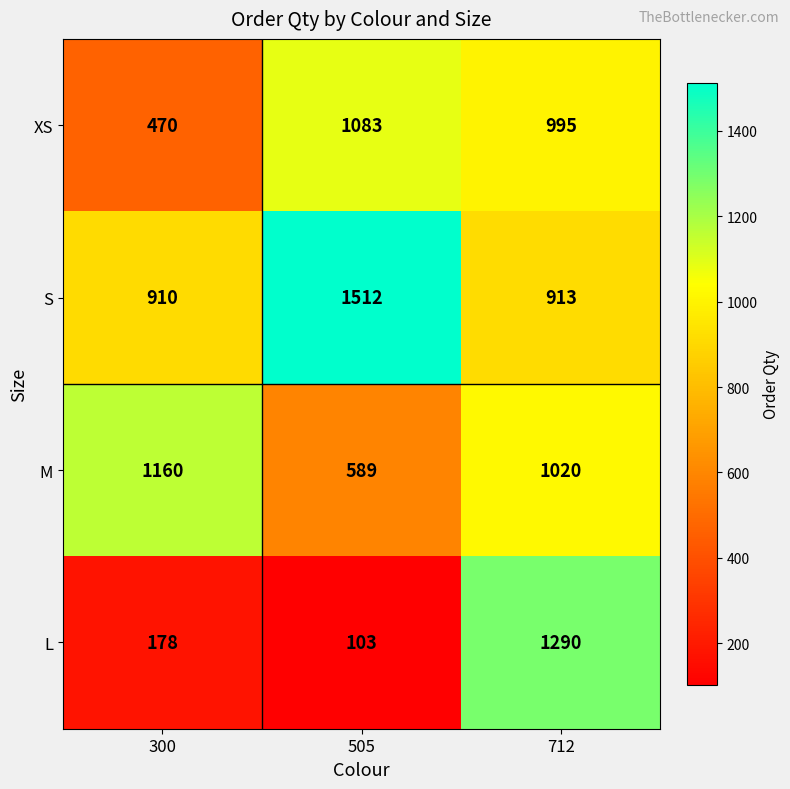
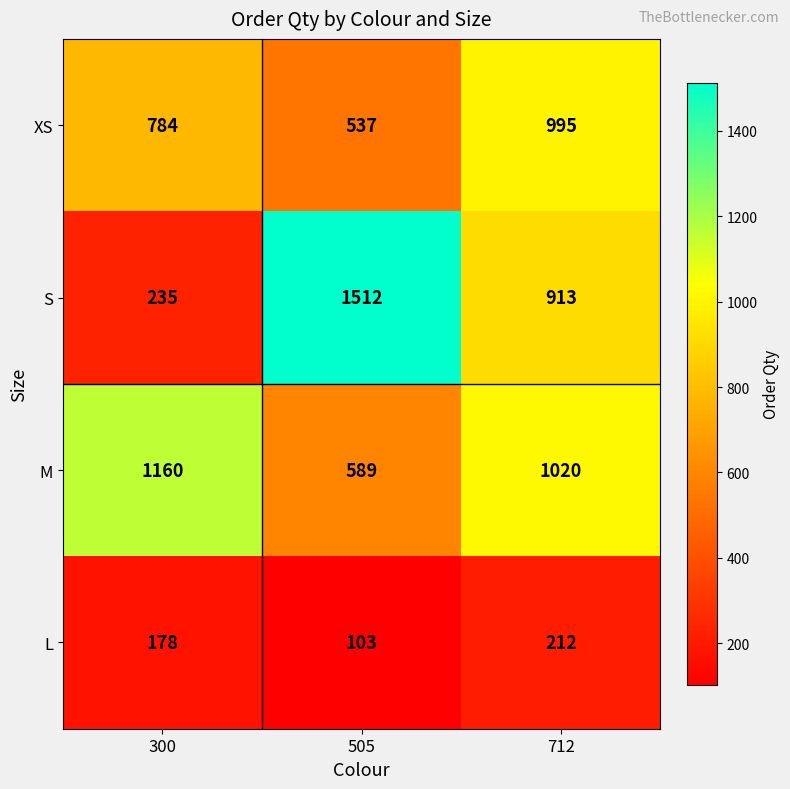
  {
    "XS": {
-     "300": 470,
-     "505": 1083,
+     "300": 784,
+     "505": 537,
      "712": 995
    },
    "S": {
-     "300": 910,
+     "300": 235,
      "505": 1512,
      "712": 913
    },
    "M": {
      "300": 1160,
      "505": 589,
      "712": 1020
    },
    "L": {
      "300": 178,
      "505": 103,
-     "712": 1290
+     "712": 212
    }
  }
